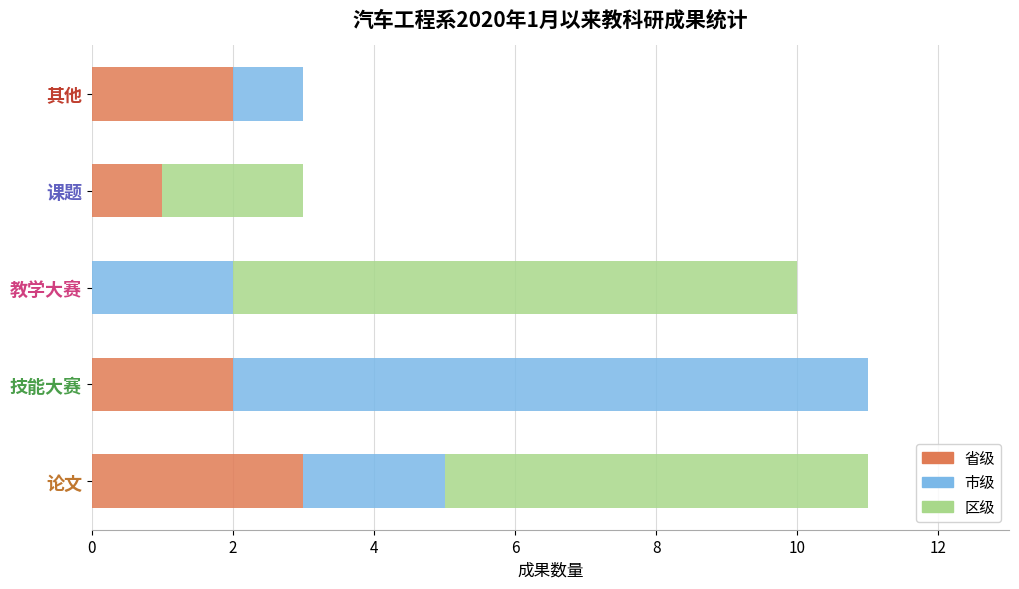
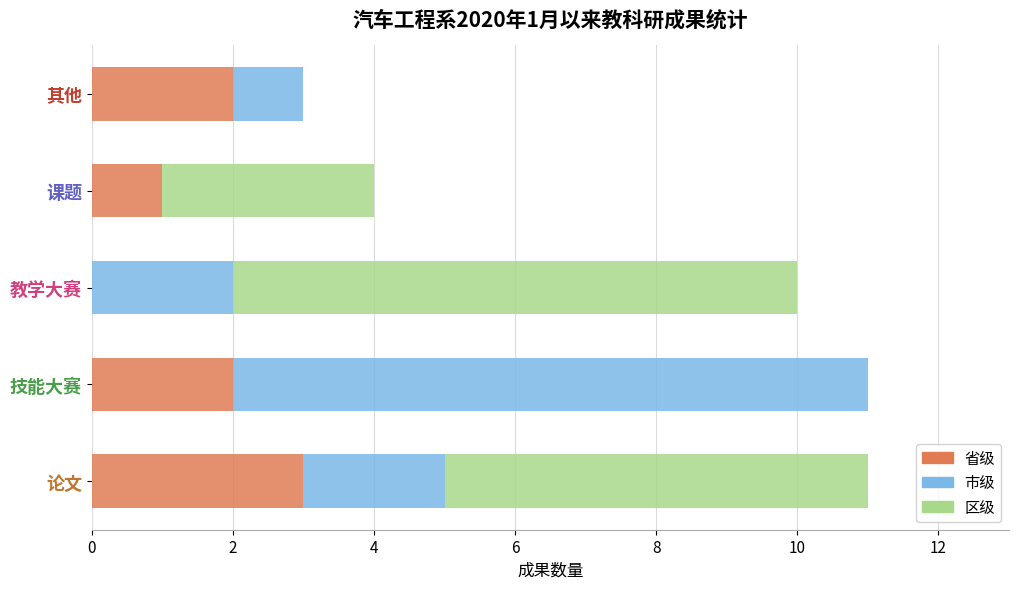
  {
    "省级": {
      "其他": 2,
      "课题": 1,
      "教学大赛": 0,
      "技能大赛": 2,
      "论文": 3
    },
    "市级": {
      "其他": 1,
      "课题": 0,
      "教学大赛": 2,
      "技能大赛": 9,
      "论文": 2
    },
    "区级": {
      "其他": 0,
-     "课题": 2,
+     "课题": 3,
      "教学大赛": 8,
      "技能大赛": 0,
      "论文": 6
    }
  }
